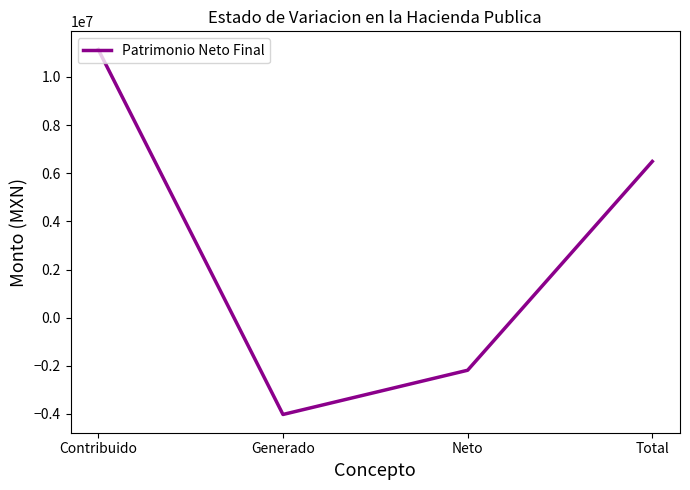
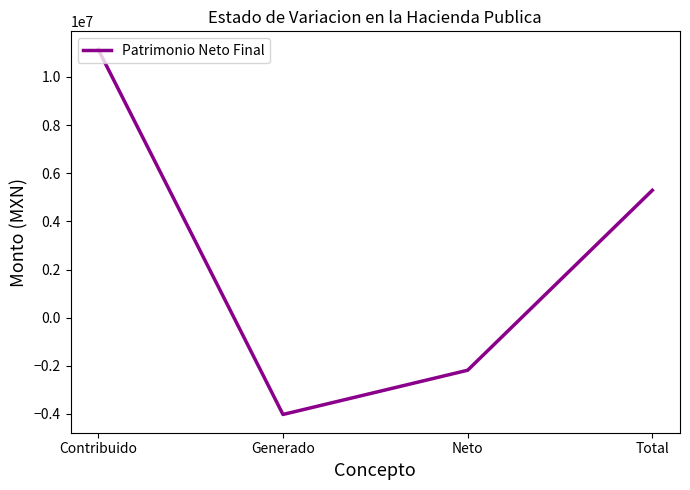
  {
    "Generado": -4000000,
    "Neto": -2200000,
-   "Total": 6500000
+   "Total": 5300000
  }
